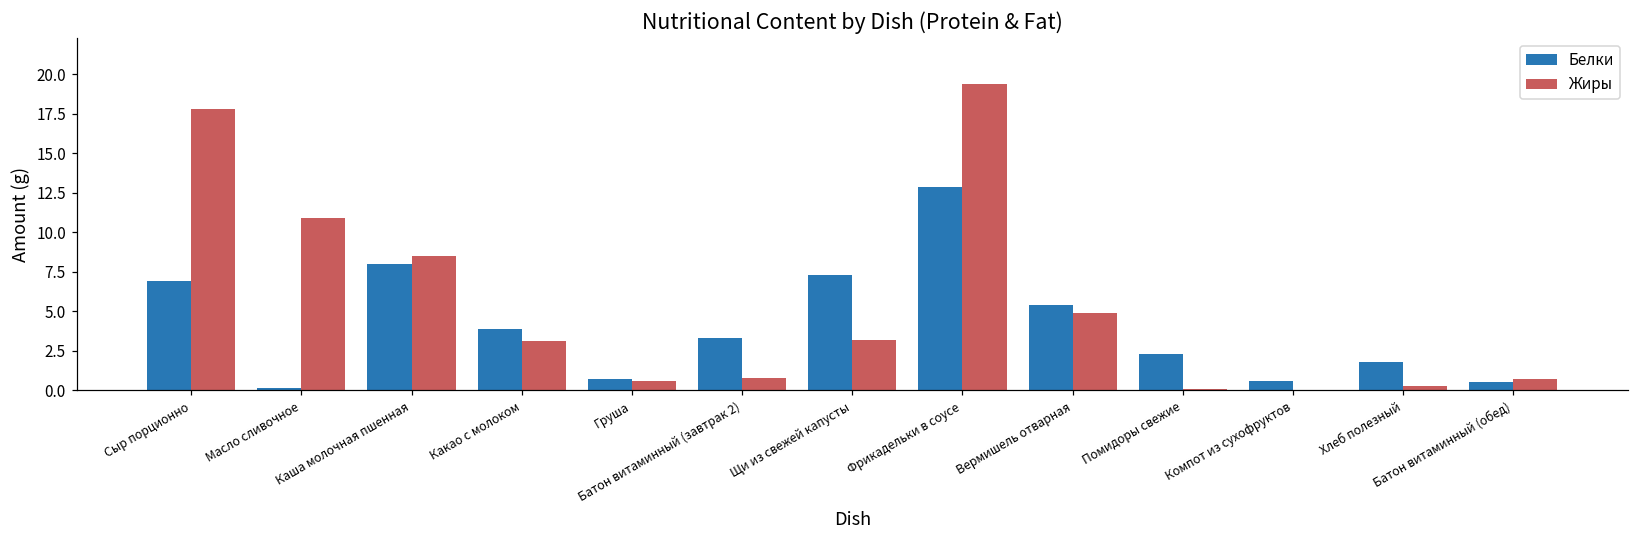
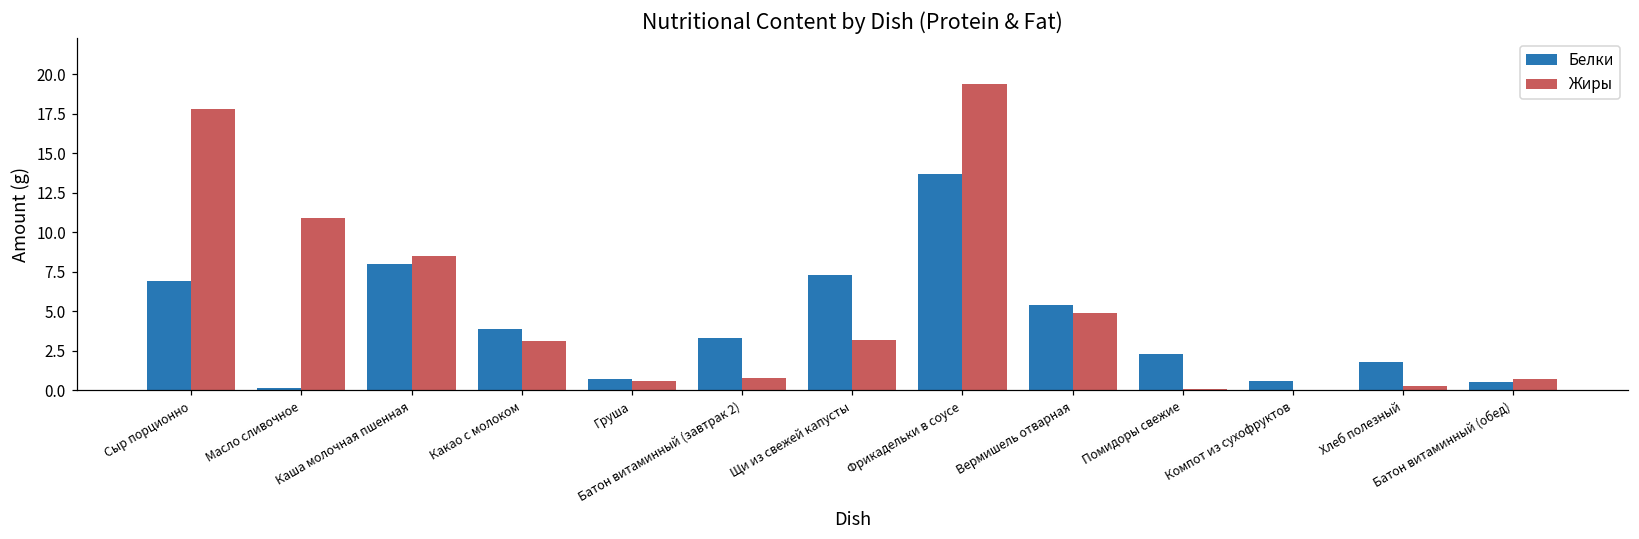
  {
    "Белки": {
      "Сыр порционно": 6.9,
      "Каша молочная пшенная": 8.0,
      "Какао с молоком": 3.9,
      "Груша": 0.7,
      "Батон витаминный (завтрак 2)": 3.3,
      "Щи из свежей капусты": 7.3,
-     "Фрикадельки в соусе": 12.9,
+     "Фрикадельки в соусе": 13.7,
      "Вермишель отварная": 5.4,
      "Помидоры свежие": 2.3,
      "Компот из сухофруктов": 0.6,
      "Хлеб полезный": 1.8,
      "Батон витаминный (обед)": 0.5
    },
    "Жиры": {
      "Сыр порционно": 17.8,
      "Масло сливочное": 10.9,
      "Каша молочная пшенная": 8.5,
      "Какао с молоком": 3.1,
      "Груша": 0.6,
      "Батон витаминный (завтрак 2)": 0.8,
      "Щи из свежей капусты": 3.2,
      "Фрикадельки в соусе": 19.4,
      "Вермишель отварная": 4.9,
      "Компот из сухофруктов": 0.0,
      "Хлеб полезный": 0.3,
      "Батон витаминный (обед)": 0.7
    }
  }
